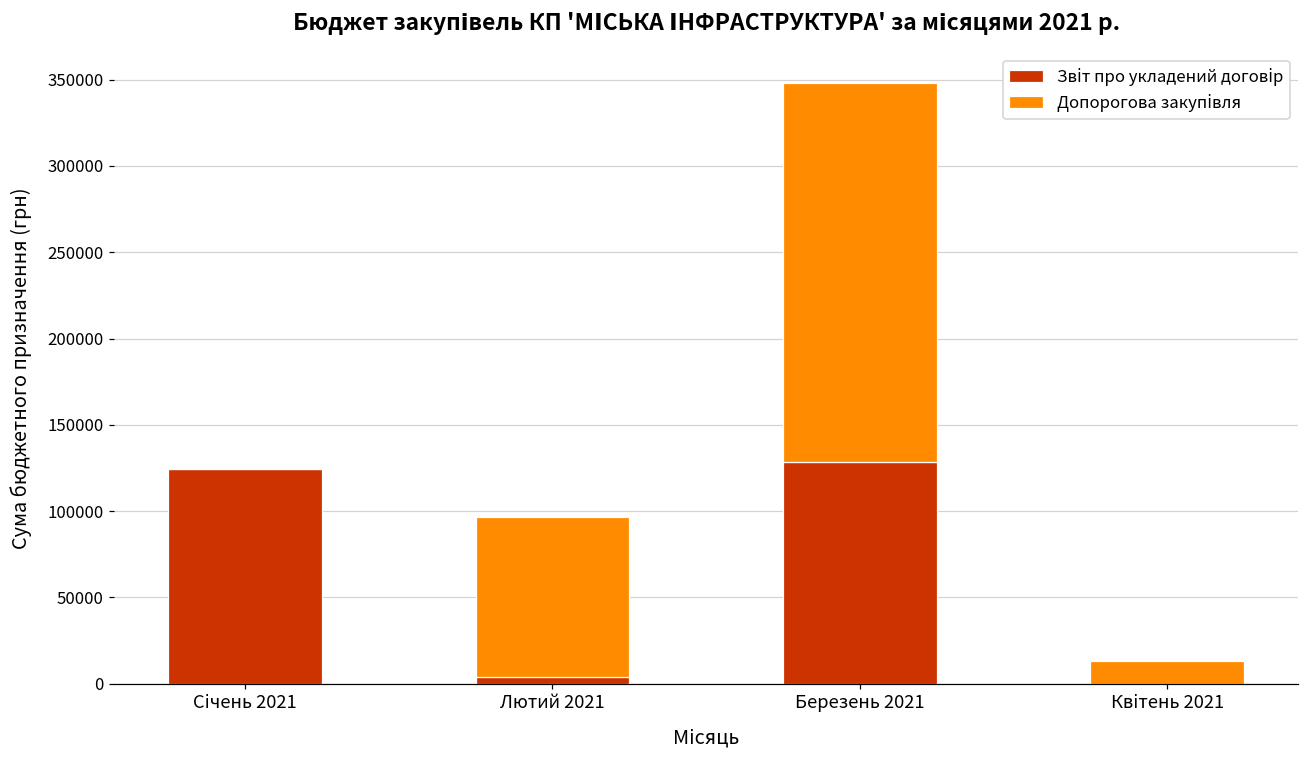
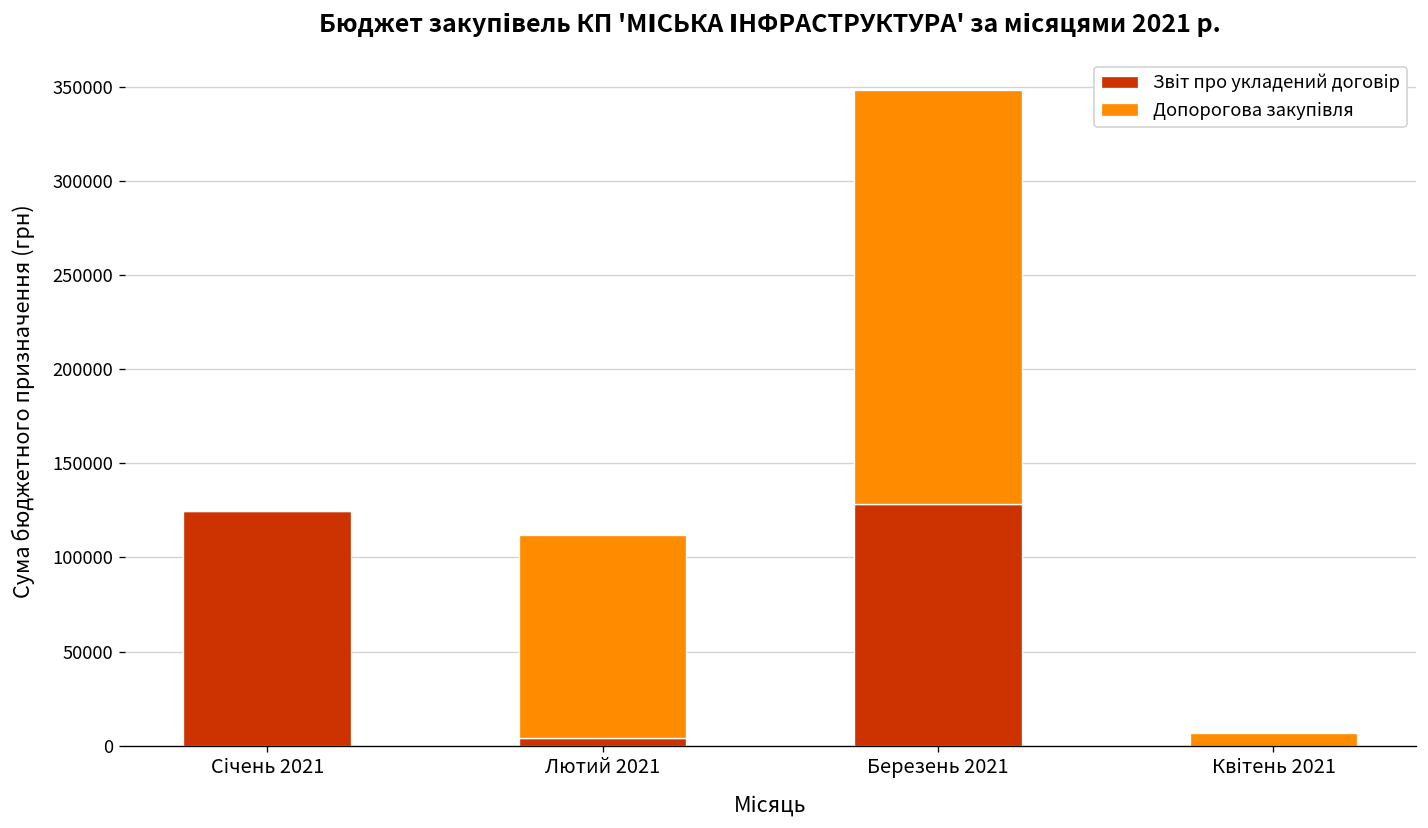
  {
    "Звіт про укладений договір": {
      "Січень 2021": 125000,
      "Лютий 2021": 4000,
      "Березень 2021": 129000,
      "Квітень 2021": 0
    },
    "Допорогова закупівля": {
      "Січень 2021": 0,
-     "Лютий 2021": 92000,
+     "Лютий 2021": 108000,
      "Березень 2021": 220000,
-     "Квітень 2021": 13000
+     "Квітень 2021": 7000
    }
  }
